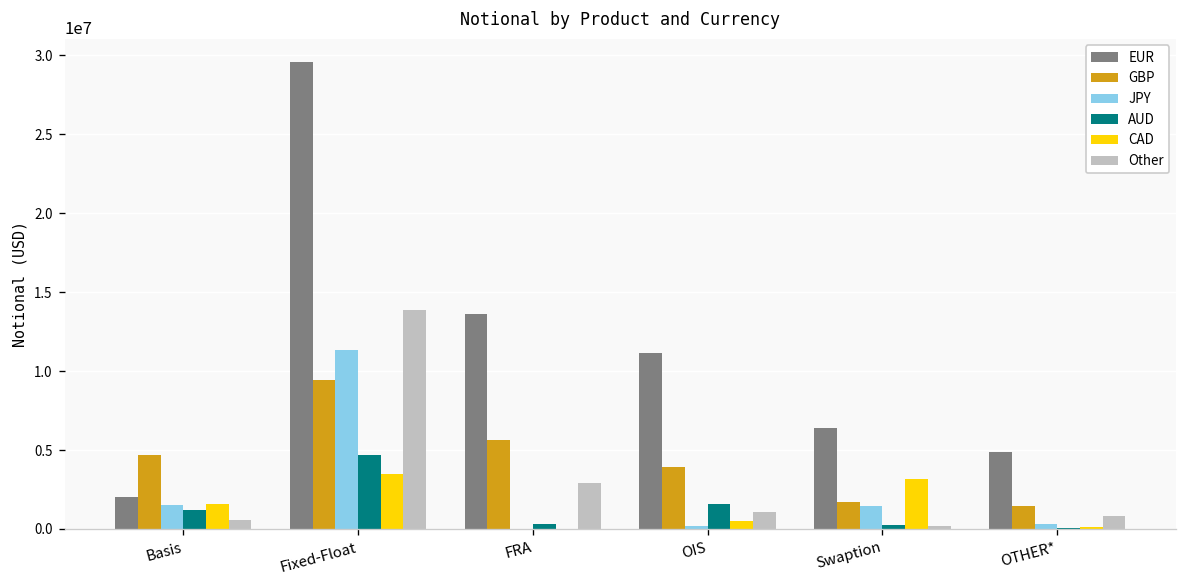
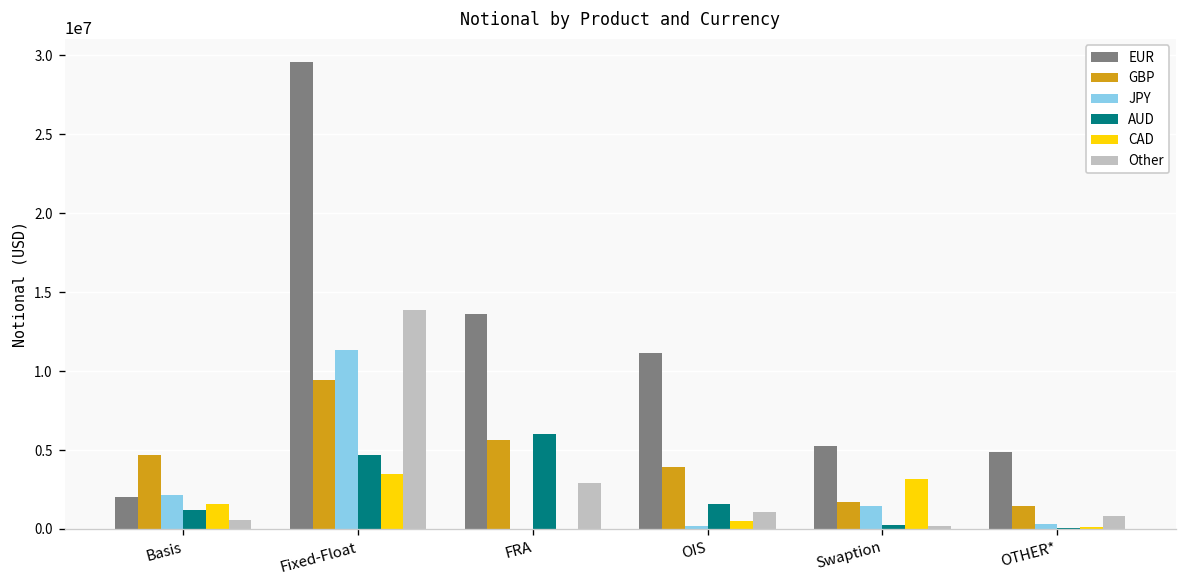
  {
    "EUR": {
      "Basis": 2000000,
      "Fixed-Float": 29600000,
      "FRA": 13600000,
      "OIS": 11200000,
-     "Swaption": 6400000,
+     "Swaption": 5200000,
      "OTHER*": 4900000
    },
    "GBP": {
      "Basis": 4700000,
      "Fixed-Float": 9400000,
      "FRA": 5600000,
      "OIS": 3900000,
      "Swaption": 1700000,
      "OTHER*": 1500000
    },
    "JPY": {
-     "Basis": 1500000,
+     "Basis": 2200000,
      "Fixed-Float": 11300000,
      "OIS": 200000,
      "Swaption": 1500000,
      "OTHER*": 300000
    },
    "AUD": {
      "Basis": 1200000,
      "Fixed-Float": 4700000,
-     "FRA": 300000,
+     "FRA": 6000000,
      "OIS": 1600000,
      "Swaption": 300000
    },
    "CAD": {
      "Basis": 1600000,
      "Fixed-Float": 3500000,
      "OIS": 500000,
      "Swaption": 3200000
    },
    "Other": {
      "Basis": 600000,
      "Fixed-Float": 13900000,
      "FRA": 2900000,
      "OIS": 1100000,
      "OTHER*": 800000
    }
  }
